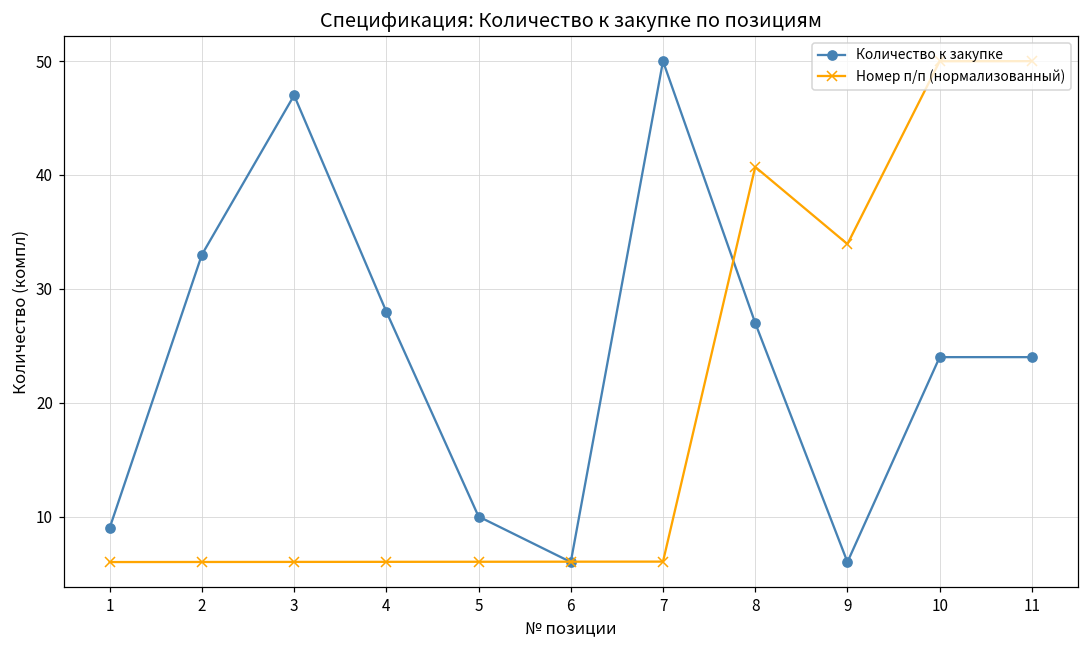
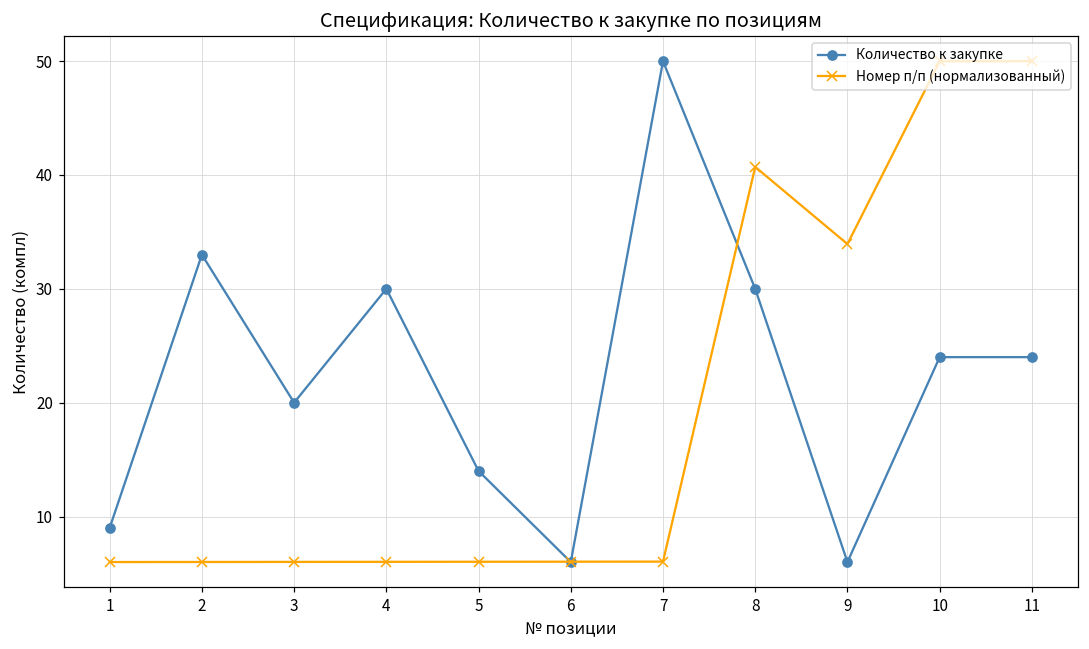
  {
    "Количество к закупке": {
      "1": 9,
      "2": 33,
-     "3": 47,
-     "4": 28,
-     "5": 10,
+     "3": 20,
+     "4": 30,
+     "5": 14,
      "7": 50,
-     "8": 27,
+     "8": 30,
      "9": 6,
      "10": 24,
      "11": 24
    },
    "Номер п/п (нормализованный)": {
      "1": 6,
      "2": 6,
      "3": 6,
      "4": 6,
      "5": 6,
      "7": 6,
      "8": 40.7,
      "9": 34
    }
  }
